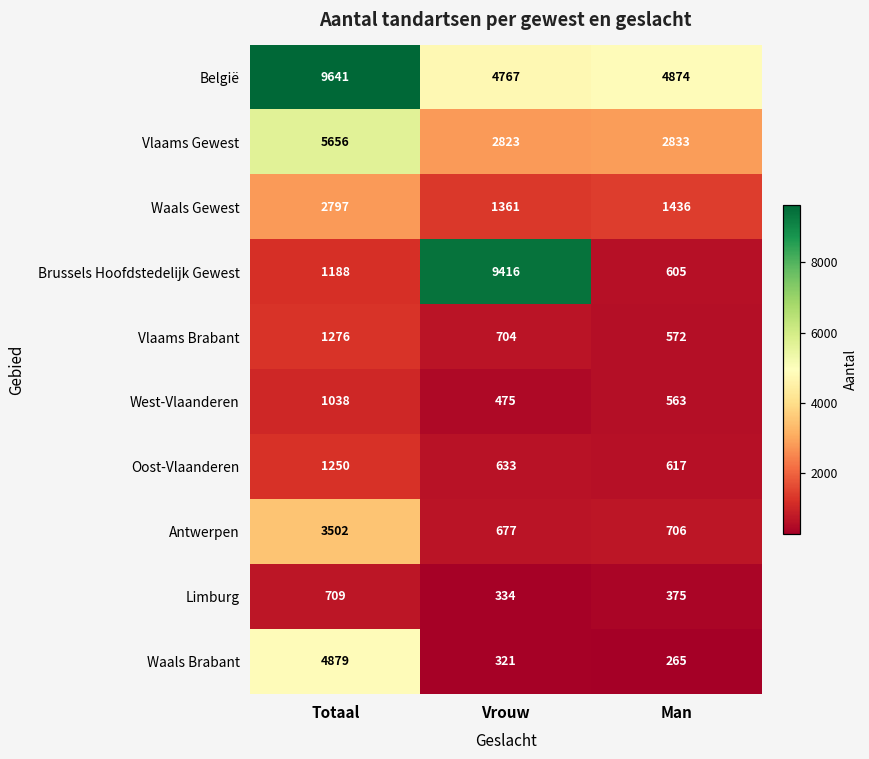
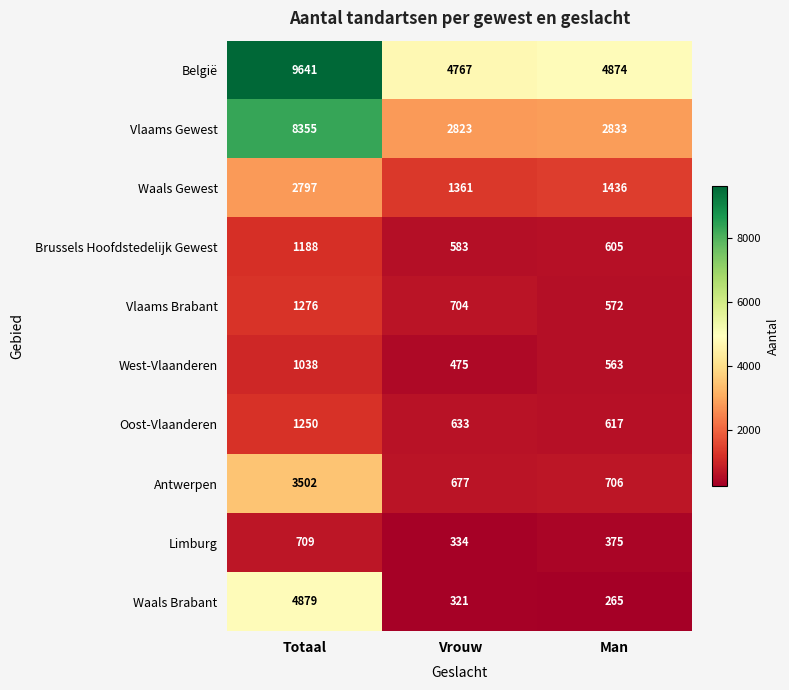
  {
    "België": {
      "Totaal": 9641,
      "Vrouw": 4767,
      "Man": 4874
    },
    "Vlaams Gewest": {
-     "Totaal": 5656,
+     "Totaal": 8355,
      "Vrouw": 2823,
      "Man": 2833
    },
    "Waals Gewest": {
      "Totaal": 2797,
      "Vrouw": 1361,
      "Man": 1436
    },
    "Brussels Hoofdstedelijk Gewest": {
      "Totaal": 1188,
-     "Vrouw": 9416,
+     "Vrouw": 583,
      "Man": 605
    },
    "Vlaams Brabant": {
      "Totaal": 1276,
      "Vrouw": 704,
      "Man": 572
    },
    "West-Vlaanderen": {
      "Totaal": 1038,
      "Vrouw": 475,
      "Man": 563
    },
    "Oost-Vlaanderen": {
      "Totaal": 1250,
      "Vrouw": 633,
      "Man": 617
    },
    "Antwerpen": {
      "Totaal": 3502,
      "Vrouw": 677,
      "Man": 706
    },
    "Limburg": {
      "Totaal": 709,
      "Vrouw": 334,
      "Man": 375
    },
    "Waals Brabant": {
      "Totaal": 4879,
      "Vrouw": 321,
      "Man": 265
    }
  }
